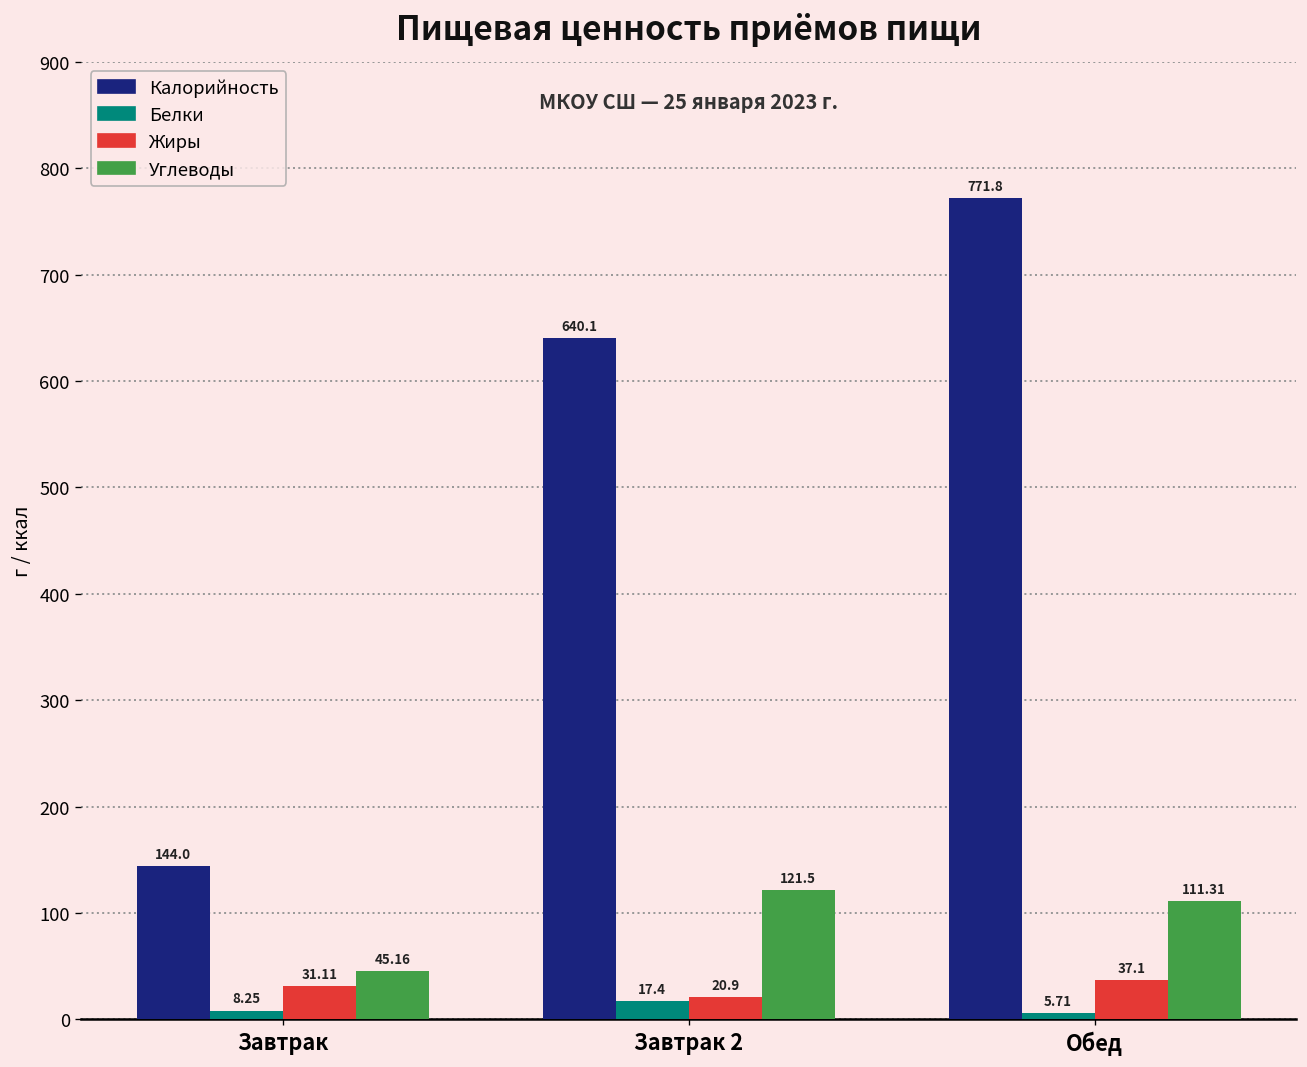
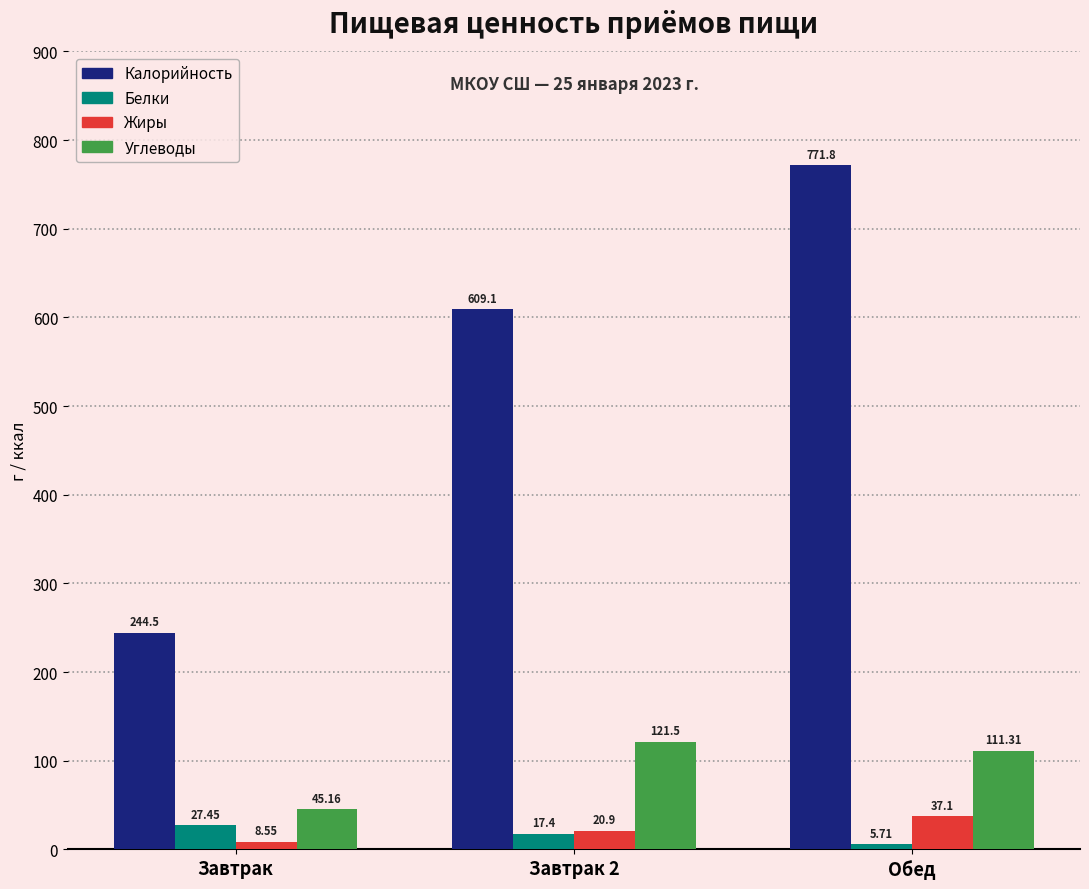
  {
    "Калорийность": {
-     "Завтрак": 144.0,
-     "Завтрак 2": 640.1,
+     "Завтрак": 244.5,
+     "Завтрак 2": 609.1,
      "Обед": 771.8
    },
    "Белки": {
-     "Завтрак": 8.25,
+     "Завтрак": 27.45,
      "Завтрак 2": 17.4,
      "Обед": 5.71
    },
    "Жиры": {
-     "Завтрак": 31.11,
+     "Завтрак": 8.55,
      "Завтрак 2": 20.9,
      "Обед": 37.1
    },
    "Углеводы": {
      "Завтрак": 45.16,
      "Завтрак 2": 121.5,
      "Обед": 111.31
    }
  }
